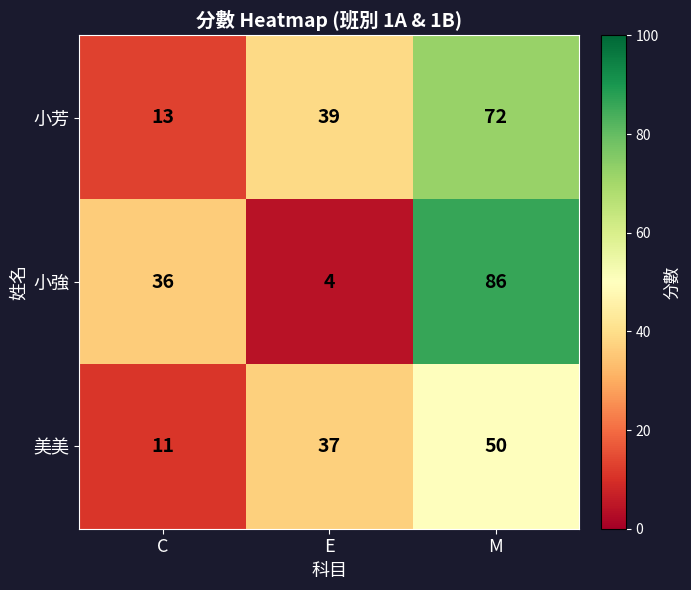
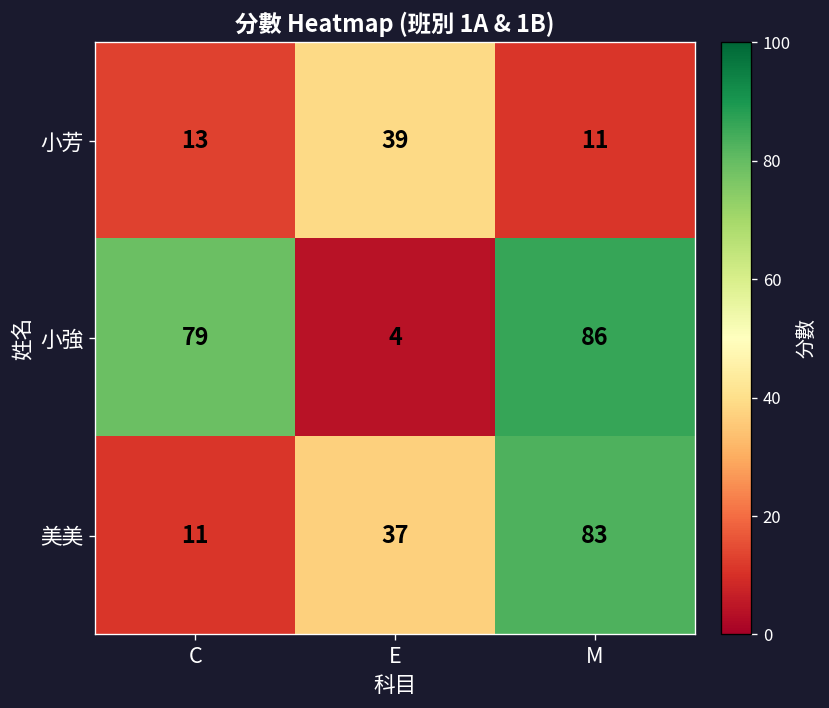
  {
    "小芳": {
      "C": 13,
      "E": 39,
-     "M": 72
+     "M": 11
    },
    "小強": {
-     "C": 36,
+     "C": 79,
      "E": 4,
      "M": 86
    },
    "美美": {
      "C": 11,
      "E": 37,
-     "M": 50
+     "M": 83
    }
  }
